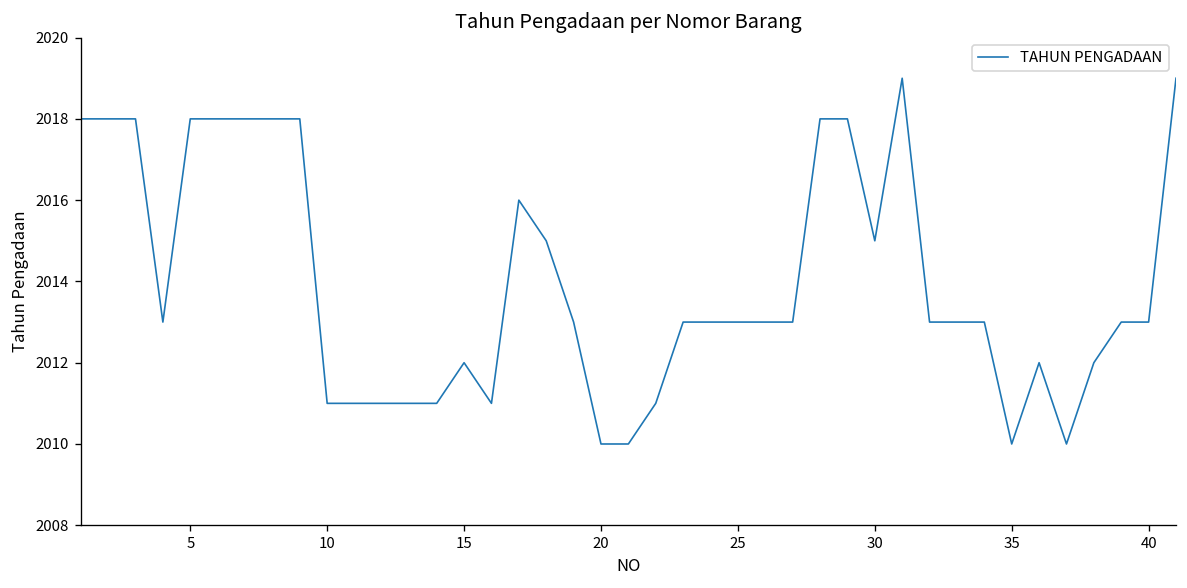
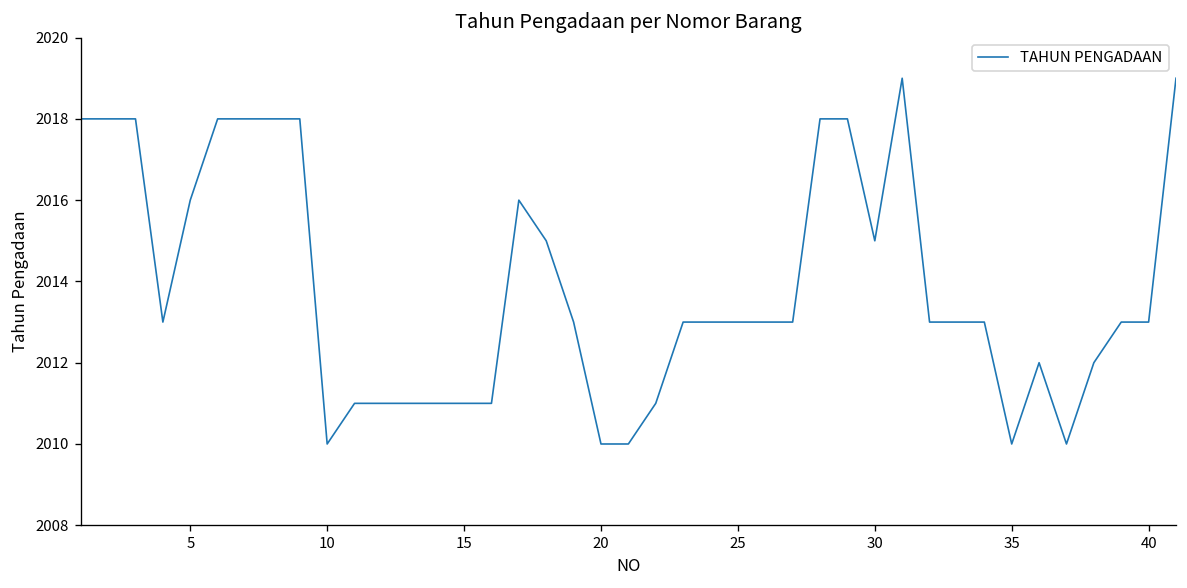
  {
-   "5": 2018,
-   "10": 2011,
-   "15": 2012,
+   "5": 2016,
+   "10": 2010,
+   "15": 2011,
    "20": 2010,
    "25": 2013,
    "30": 2015,
    "35": 2010,
    "40": 2013
  }
